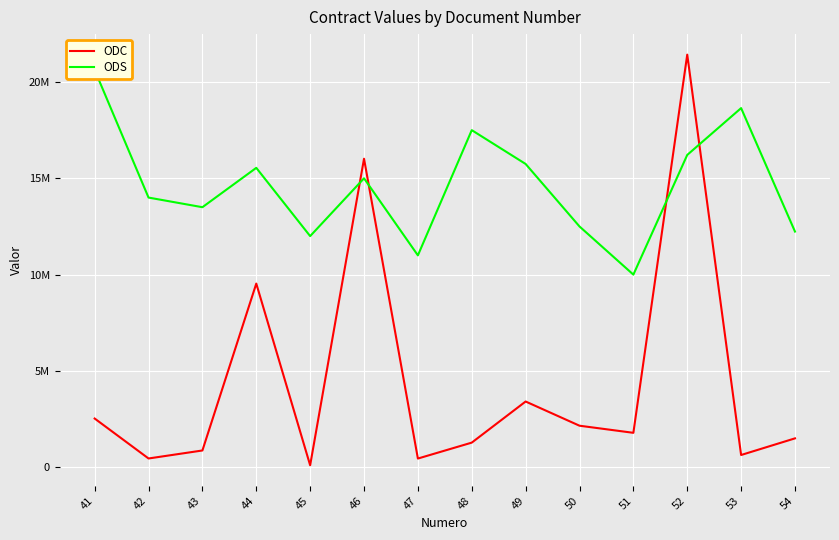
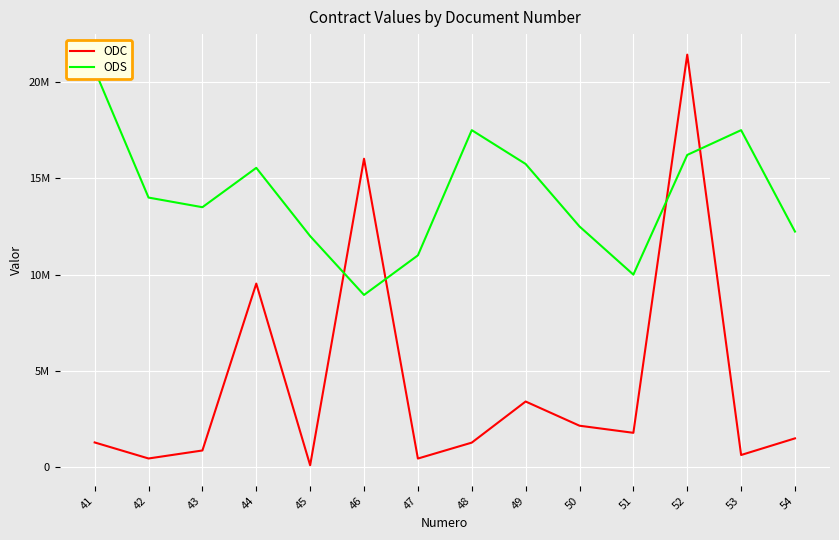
  {
    "ODC": {
-     "41": 2500000,
+     "41": 1300000,
      "42": 500000,
      "43": 900000,
      "44": 9500000,
      "45": 100000,
      "46": 16000000,
      "47": 500000,
      "48": 1300000,
      "49": 3400000,
      "50": 2200000,
      "51": 1800000,
      "52": 21400000,
      "53": 600000,
      "54": 1500000
    },
    "ODS": {
      "42": 14000000,
      "43": 13500000,
      "44": 15500000,
      "45": 12000000,
-     "46": 15000000,
+     "46": 8900000,
      "47": 11000000,
      "48": 17500000,
      "49": 15700000,
      "50": 12500000,
      "51": 10000000,
      "52": 16200000,
-     "53": 18600000,
+     "53": 17500000,
      "54": 12200000
    }
  }
